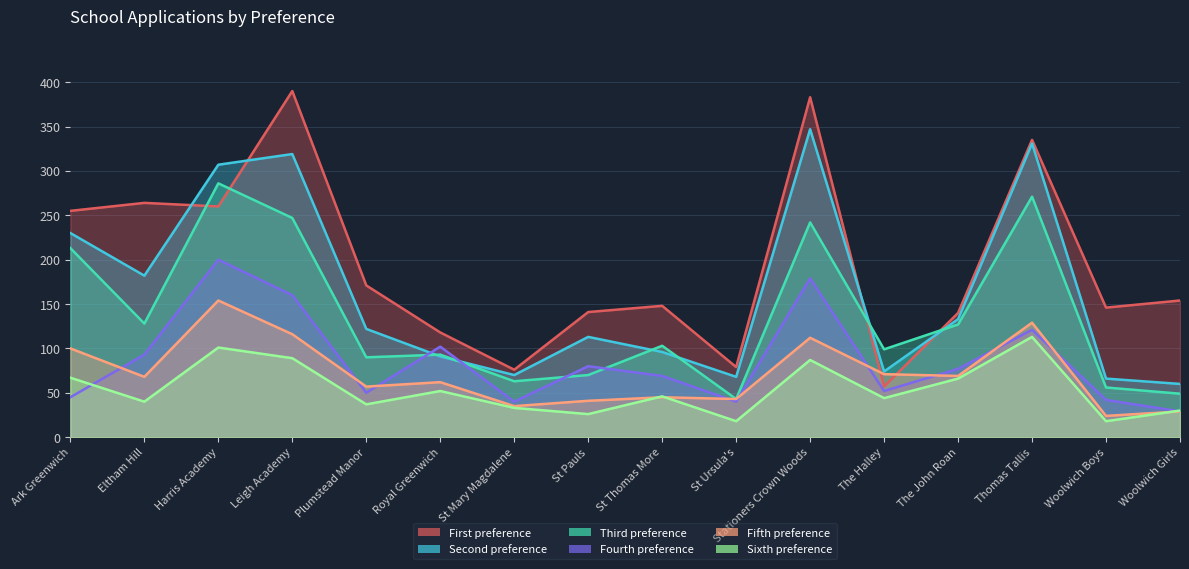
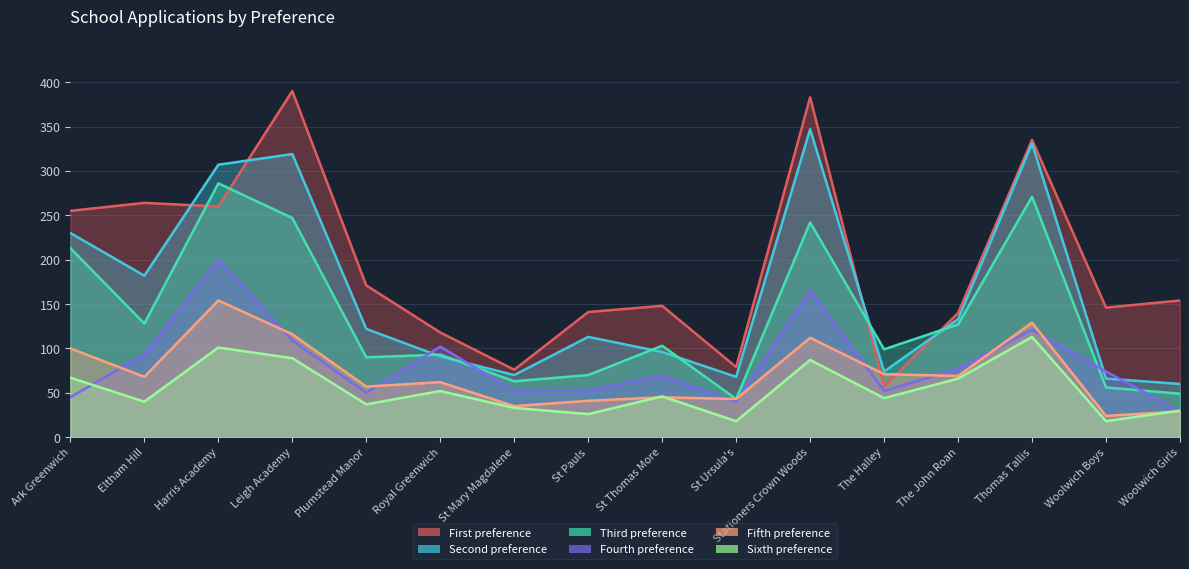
  {
    "Fourth preference": {
      "Ark Greenwich": 50,
      "Eltham Hill": 90,
      "Harris Academy": 200,
-     "Leigh Academy": 160,
+     "Leigh Academy": 110,
      "Plumstead Manor": 50,
      "Royal Greenwich": 100,
-     "St Mary Magdalene": 40,
-     "St Pauls": 80,
+     "St Mary Magdalene": 50,
+     "St Pauls": 50,
      "St Thomas More": 70,
      "St Ursula's": 40,
-     "Stationers Crown Woods": 180,
+     "Stationers Crown Woods": 170,
      "The Halley": 50,
      "The John Roan": 80,
      "Thomas Tallis": 120,
-     "Woolwich Boys": 40
+     "Woolwich Boys": 70
    }
  }
